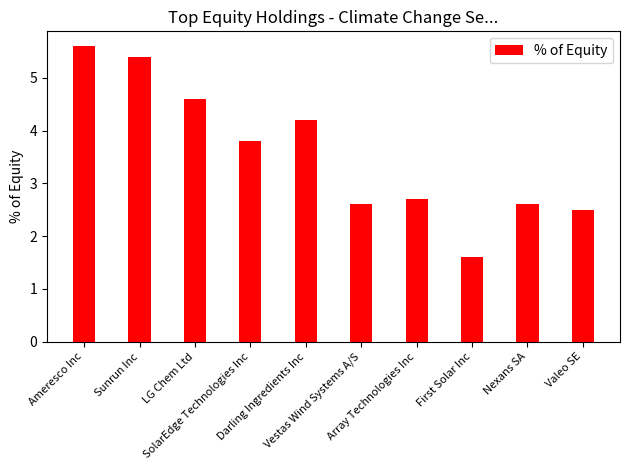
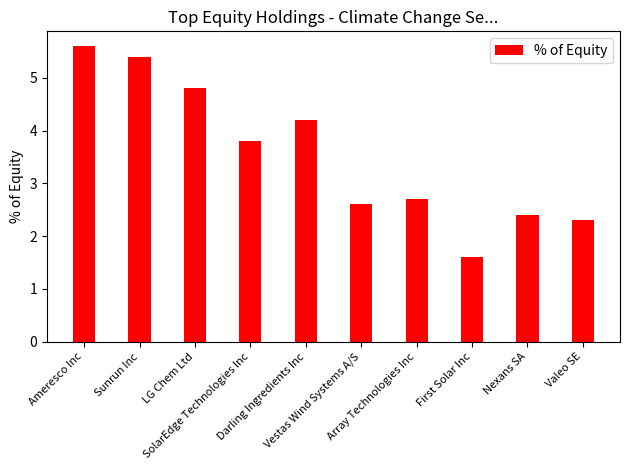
  {
    "Ameresco Inc": 5.6,
    "Sunrun Inc": 5.4,
-   "LG Chem Ltd": 4.6,
+   "LG Chem Ltd": 4.8,
    "SolarEdge Technologies Inc": 3.8,
    "Darling Ingredients Inc": 4.2,
    "Vestas Wind Systems A/S": 2.6,
    "Array Technologies Inc": 2.7,
    "First Solar Inc": 1.6,
-   "Nexans SA": 2.6,
-   "Valeo SE": 2.5
+   "Nexans SA": 2.4,
+   "Valeo SE": 2.3
  }
